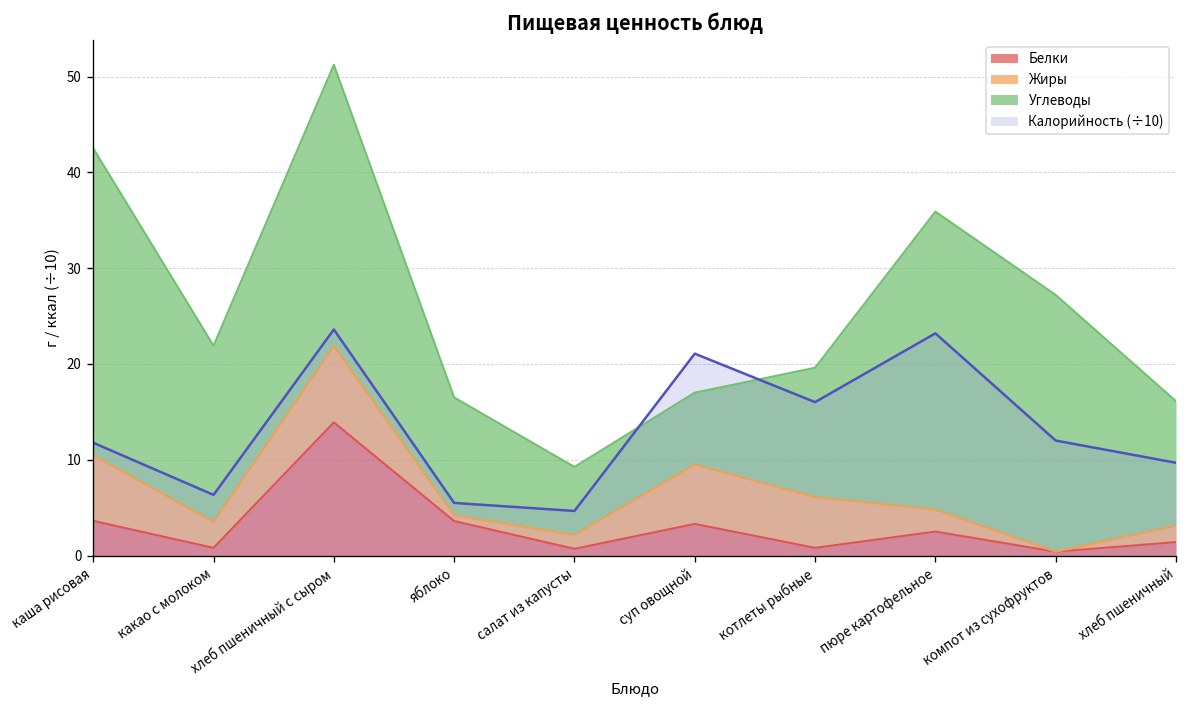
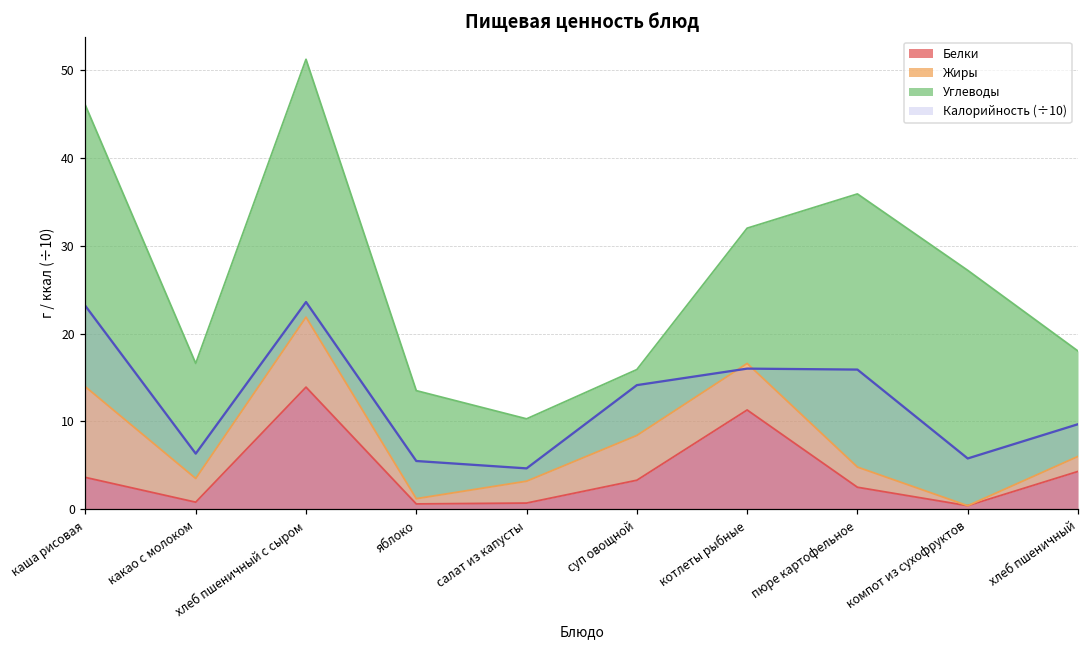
  {
    "Белки": {
      "каша рисовая": 4,
      "какао с молоком": 1,
      "хлеб пшеничный с сыром": 14,
-     "яблоко": 4,
+     "яблоко": 1,
      "салат из капусты": 1,
      "суп овощной": 3,
-     "котлеты рыбные": 1,
+     "котлеты рыбные": 11,
      "пюре картофельное": 3,
-     "хлеб пшеничный": 1
+     "хлеб пшеничный": 4
    },
    "Жиры": {
-     "каша рисовая": 7,
+     "каша рисовая": 10,
      "какао с молоком": 3,
      "хлеб пшеничный с сыром": 8,
      "яблоко": 1,
-     "салат из капусты": 1,
-     "суп овощной": 6,
+     "салат из капусты": 2,
+     "суп овощной": 5,
      "котлеты рыбные": 5,
      "пюре картофельное": 2,
      "хлеб пшеничный": 2
    },
    "Углеводы": {
      "каша рисовая": 32,
-     "какао с молоком": 18,
+     "какао с молоком": 13,
      "хлеб пшеничный с сыром": 29,
      "яблоко": 12,
      "салат из капусты": 7,
      "суп овощной": 8,
-     "котлеты рыбные": 14,
+     "котлеты рыбные": 15,
      "пюре картофельное": 31,
      "компот из сухофруктов": 27,
-     "хлеб пшеничный": 13
+     "хлеб пшеничный": 12
    },
    "Калорийность (÷10)": {
-     "каша рисовая": 12,
+     "каша рисовая": 23,
      "какао с молоком": 6,
      "хлеб пшеничный с сыром": 24,
      "яблоко": 5,
      "салат из капусты": 5,
-     "суп овощной": 21,
+     "суп овощной": 14,
      "котлеты рыбные": 16,
-     "пюре картофельное": 23,
-     "компот из сухофруктов": 12,
+     "пюре картофельное": 16,
+     "компот из сухофруктов": 6,
      "хлеб пшеничный": 10
    }
  }
